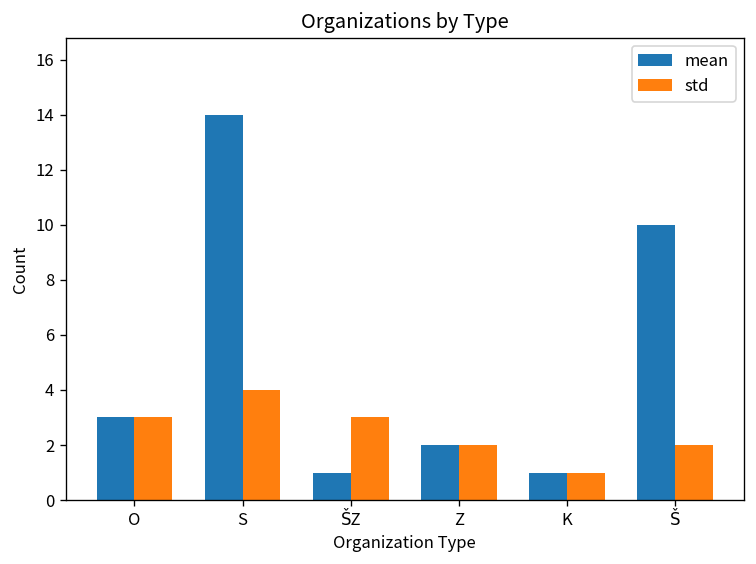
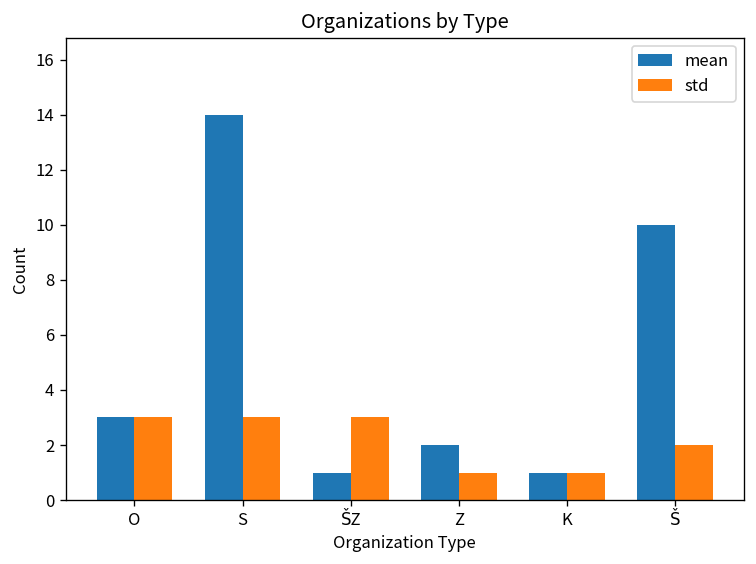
  {
    "mean": {
      "O": 3,
      "S": 14,
      "ŠZ": 1,
      "Z": 2,
      "K": 1,
      "Š": 10
    },
    "std": {
      "O": 3,
-     "S": 4,
+     "S": 3,
      "ŠZ": 3,
-     "Z": 2,
+     "Z": 1,
      "K": 1,
      "Š": 2
    }
  }
